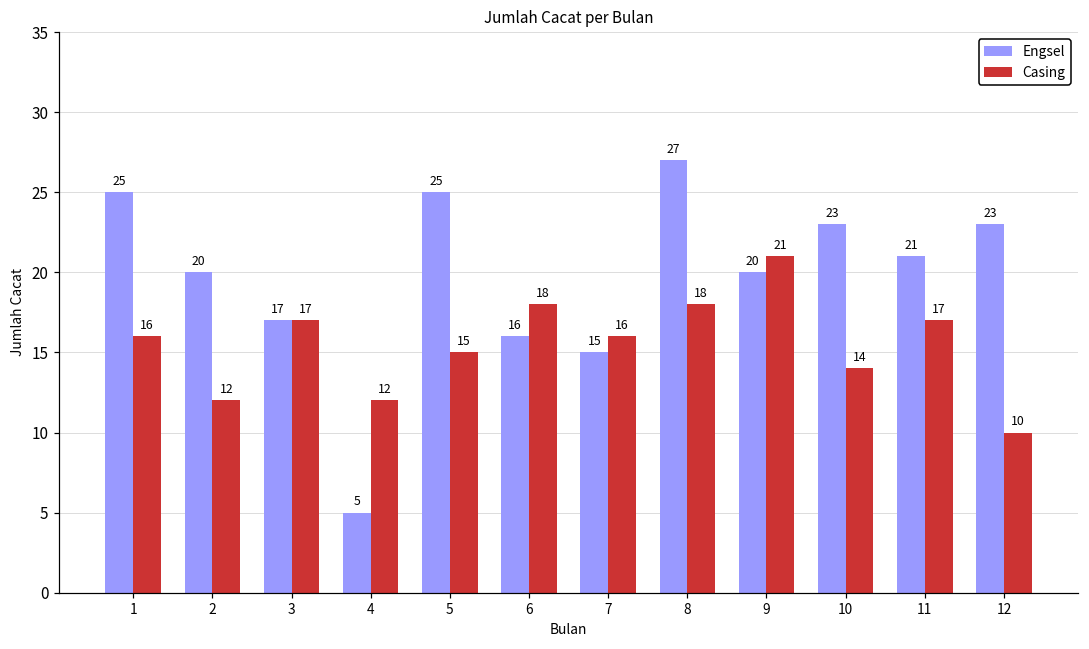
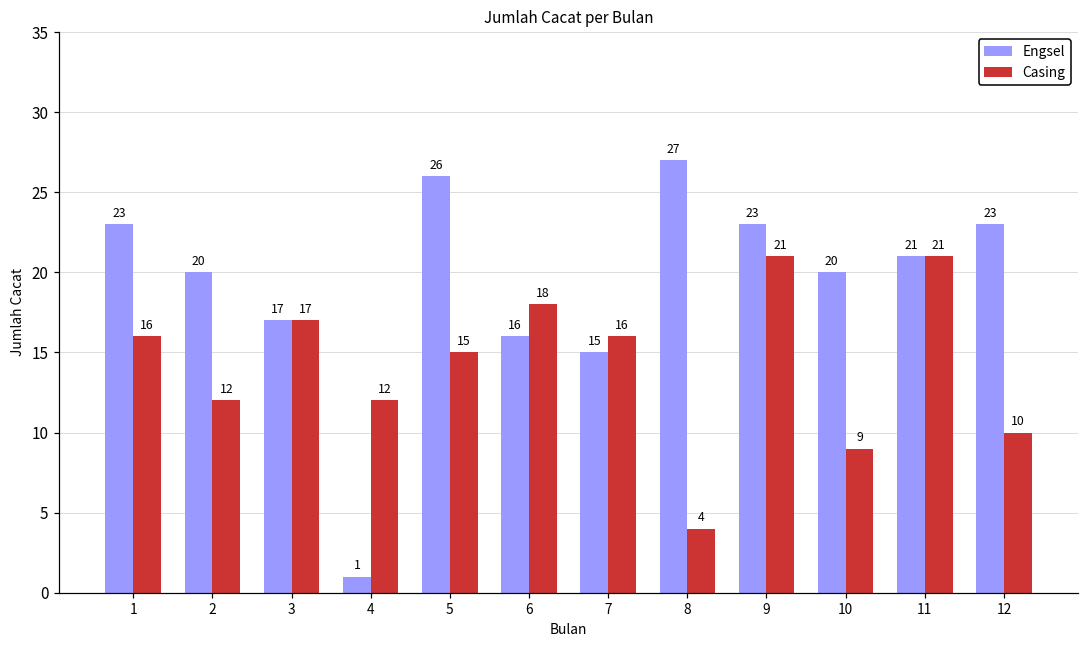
  {
    "Engsel": {
-     "1": 25,
+     "1": 23,
      "2": 20,
      "3": 17,
-     "4": 5,
-     "5": 25,
+     "4": 1,
+     "5": 26,
      "6": 16,
      "7": 15,
      "8": 27,
-     "9": 20,
-     "10": 23,
+     "9": 23,
+     "10": 20,
      "11": 21,
      "12": 23
    },
    "Casing": {
      "1": 16,
      "2": 12,
      "3": 17,
      "4": 12,
      "5": 15,
      "6": 18,
      "7": 16,
-     "8": 18,
+     "8": 4,
      "9": 21,
-     "10": 14,
-     "11": 17,
+     "10": 9,
+     "11": 21,
      "12": 10
    }
  }
